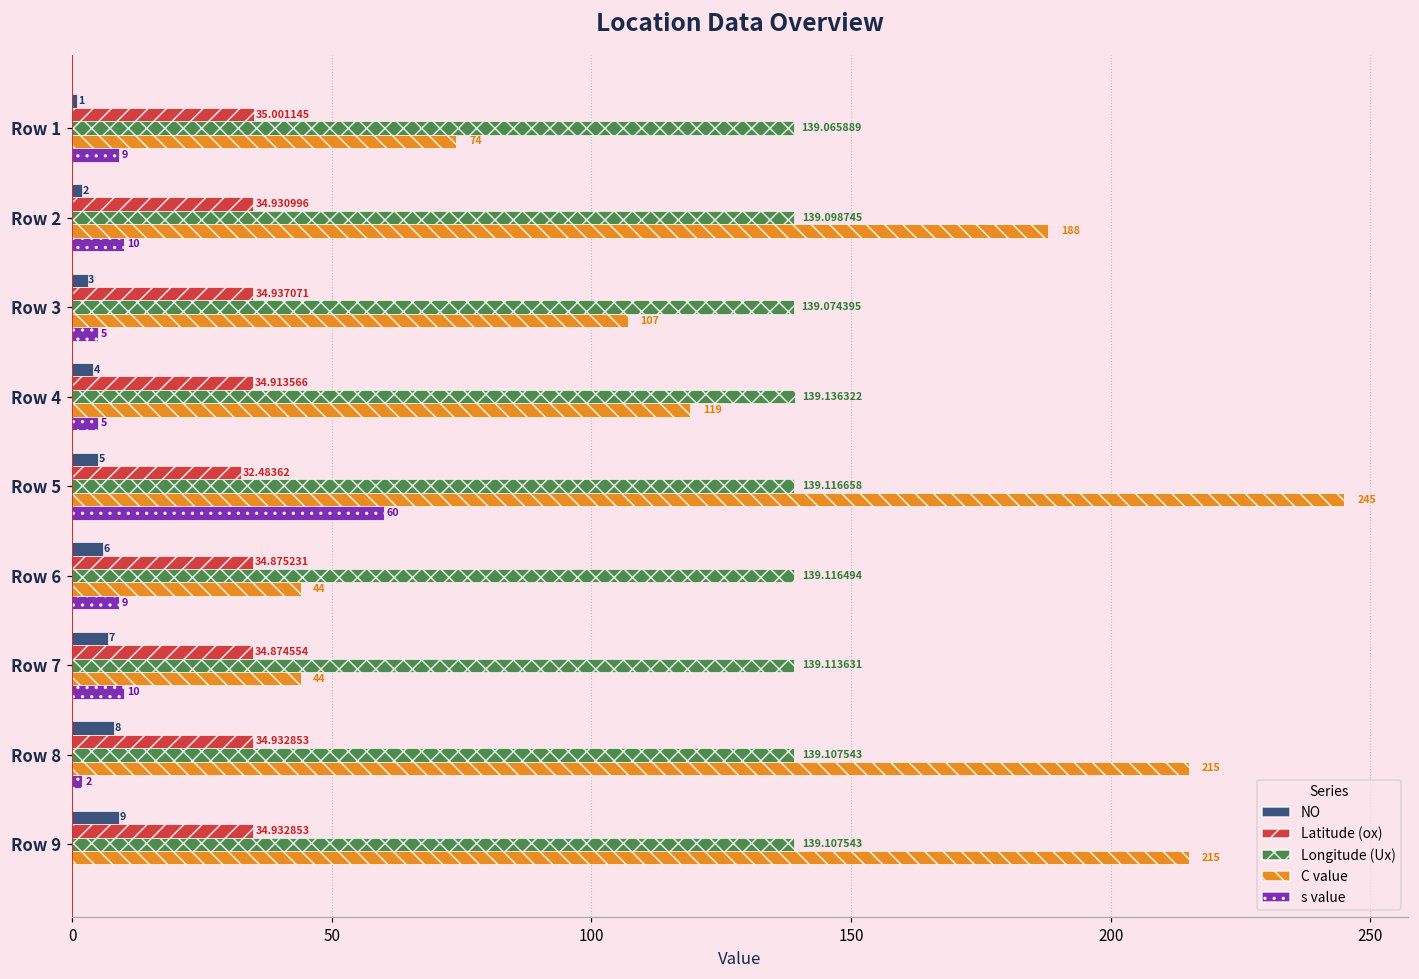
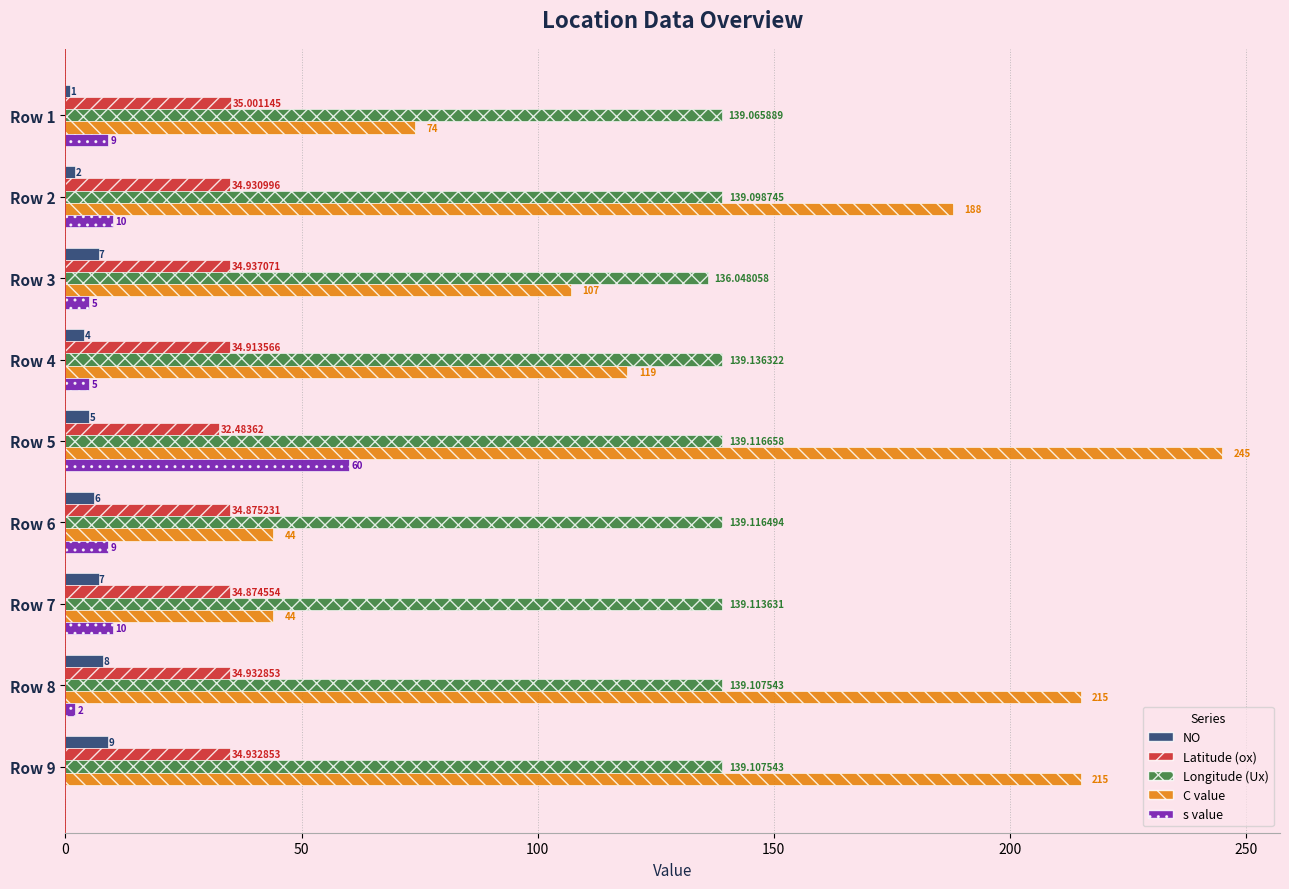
  {
    "NO": {
      "Row 1": 1,
      "Row 2": 2,
-     "Row 3": 3,
+     "Row 3": 7,
      "Row 4": 4,
      "Row 5": 5,
      "Row 6": 6,
      "Row 7": 7,
      "Row 8": 8,
      "Row 9": 9
    },
    "Latitude (ox)": {
      "Row 1": 35.001145,
      "Row 2": 34.930996,
      "Row 3": 34.937071,
      "Row 4": 34.913566,
      "Row 5": 32.48362,
      "Row 6": 34.875231,
      "Row 7": 34.874554,
      "Row 8": 34.932853,
      "Row 9": 34.932853
    },
    "Longitude (Ux)": {
      "Row 1": 139.065889,
      "Row 2": 139.098745,
-     "Row 3": 139.074395,
+     "Row 3": 136.048058,
      "Row 4": 139.136322,
      "Row 5": 139.116658,
      "Row 6": 139.116494,
      "Row 7": 139.113631,
      "Row 8": 139.107543,
      "Row 9": 139.107543
    },
    "C value": {
      "Row 1": 74,
      "Row 2": 188,
      "Row 3": 107,
      "Row 4": 119,
      "Row 5": 245,
      "Row 6": 44,
      "Row 7": 44,
      "Row 8": 215,
      "Row 9": 215
    },
    "s value": {
      "Row 1": 9,
      "Row 2": 10,
      "Row 3": 5,
      "Row 4": 5,
      "Row 5": 60,
      "Row 6": 9,
      "Row 7": 10,
      "Row 8": 2
    }
  }
